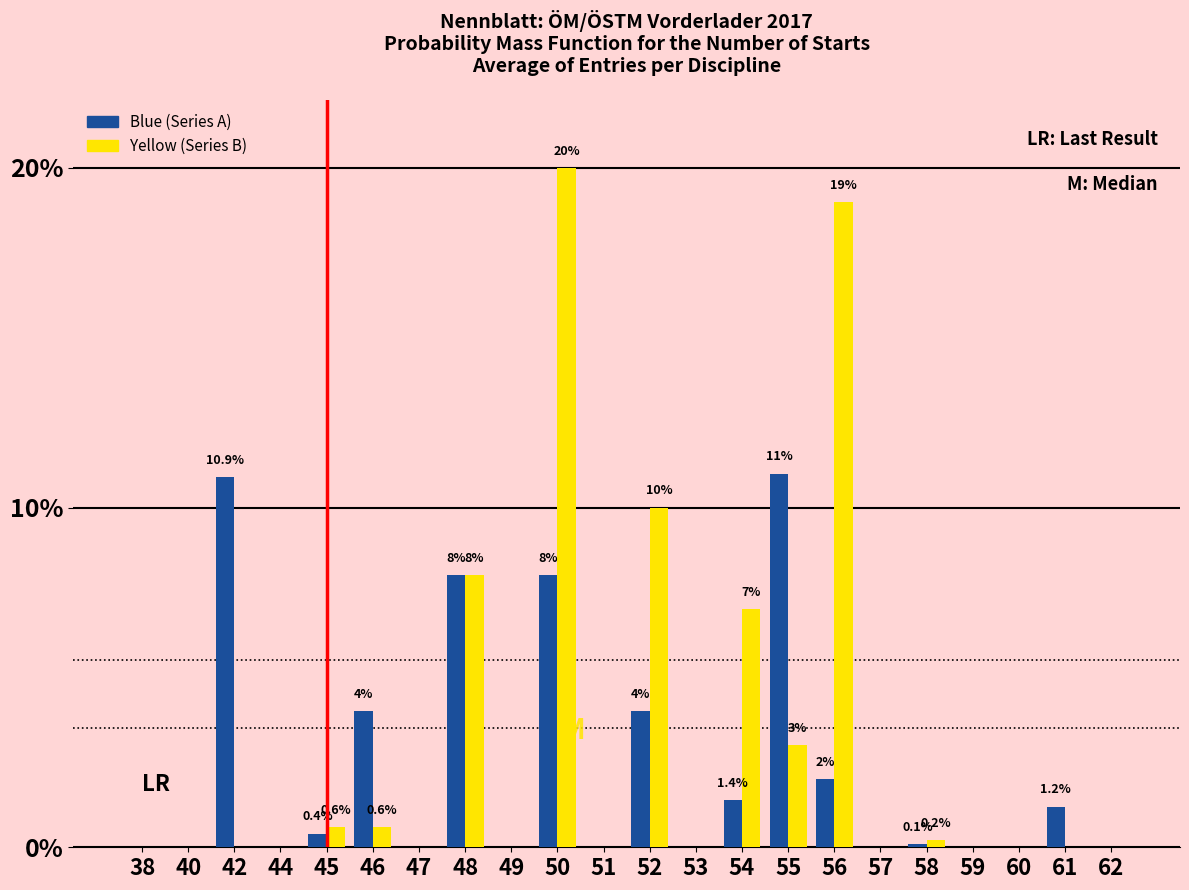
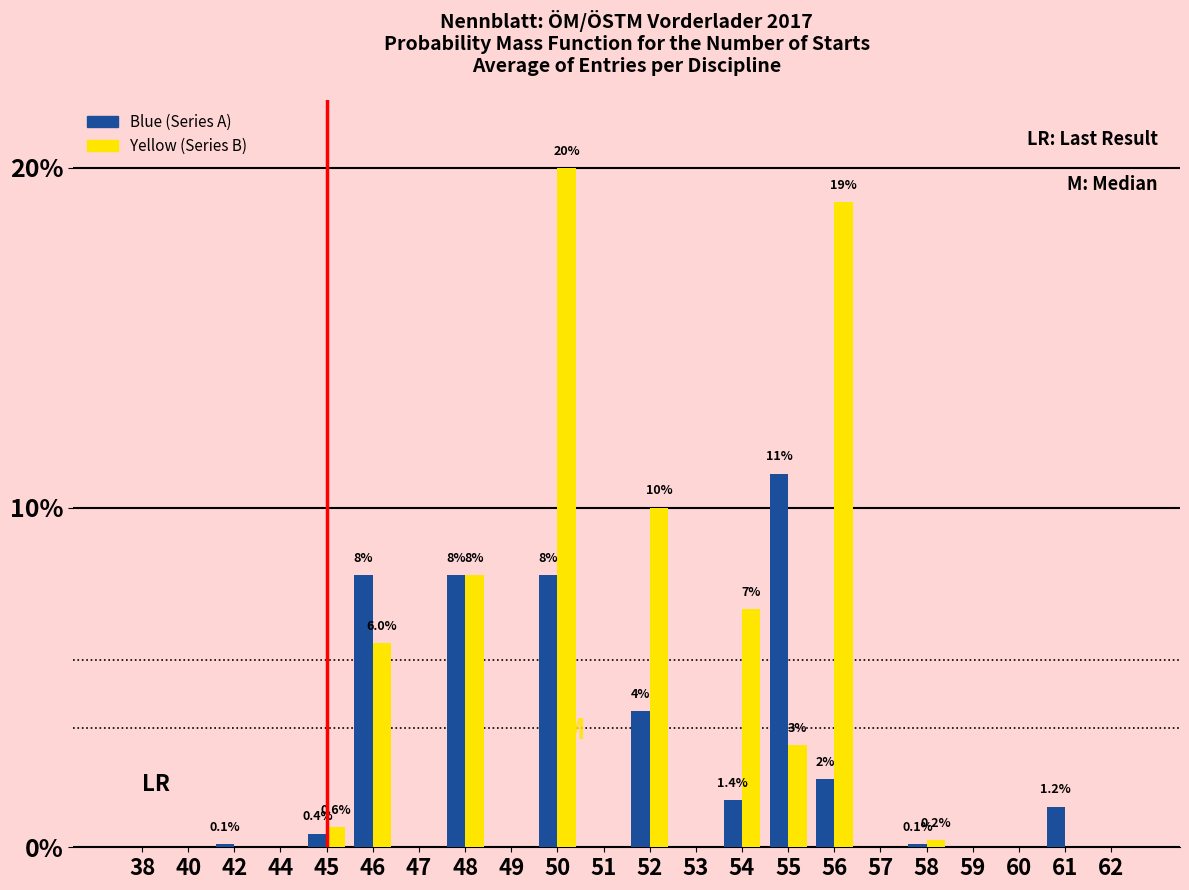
  {
    "Blue (Series A)": {
-     "42": "10.9%",
-     "46": "4%",
+     "42": "0.1%",
+     "46": "8%",
      "48": "8%",
      "50": "8%",
      "52": "4%",
      "54": "1.4%",
      "55": "11%",
      "56": "2%",
      "61": "1.2%"
    },
    "Yellow (Series B)": {
-     "46": "0.6%",
+     "46": "6.0%",
      "48": "8%",
      "50": "20%",
      "52": "10%",
      "54": "7%",
      "55": "3%",
      "56": "19%"
    }
  }
